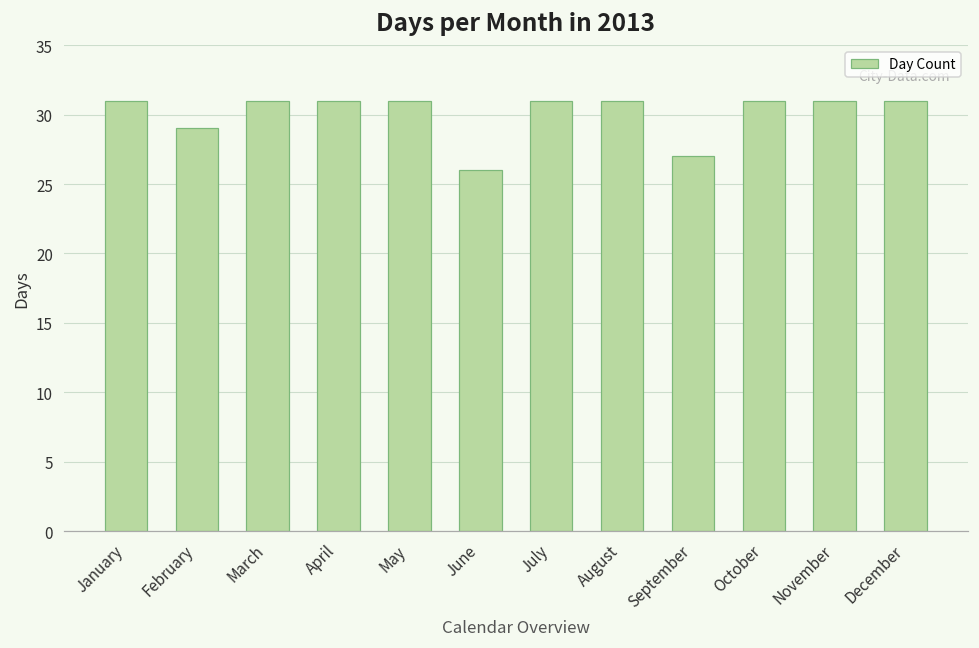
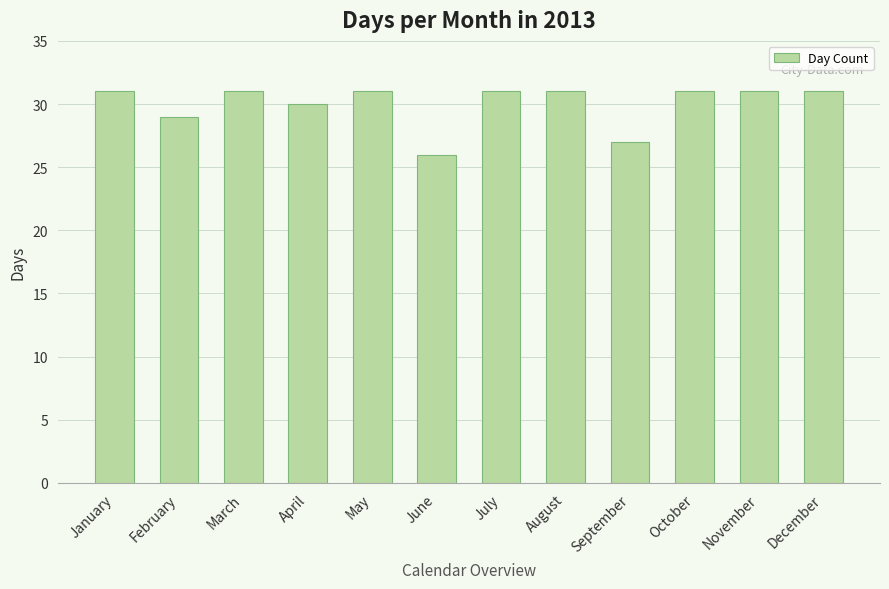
  {
    "January": 31,
    "February": 29,
    "March": 31,
-   "April": 31,
+   "April": 30,
    "May": 31,
    "June": 26,
    "July": 31,
    "August": 31,
    "September": 27,
    "October": 31,
    "November": 31,
    "December": 31
  }
